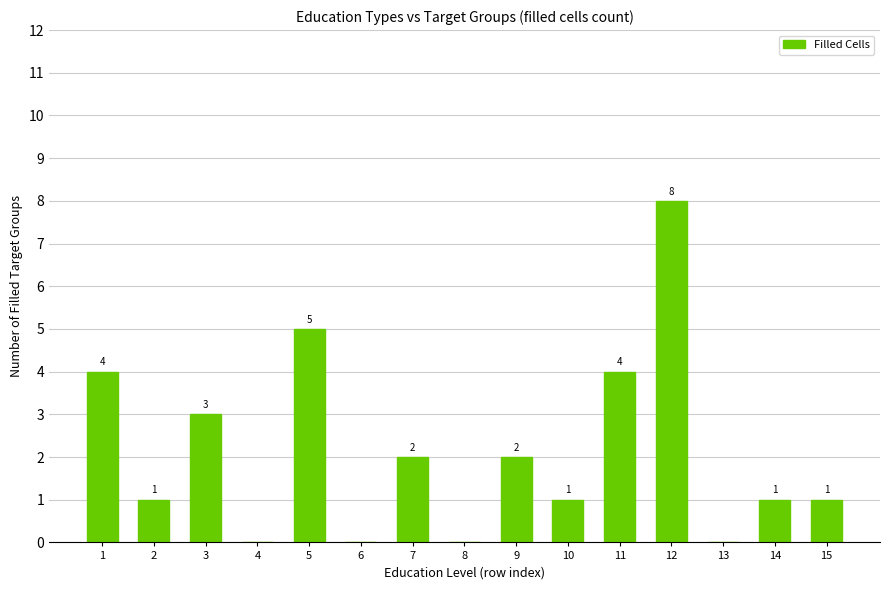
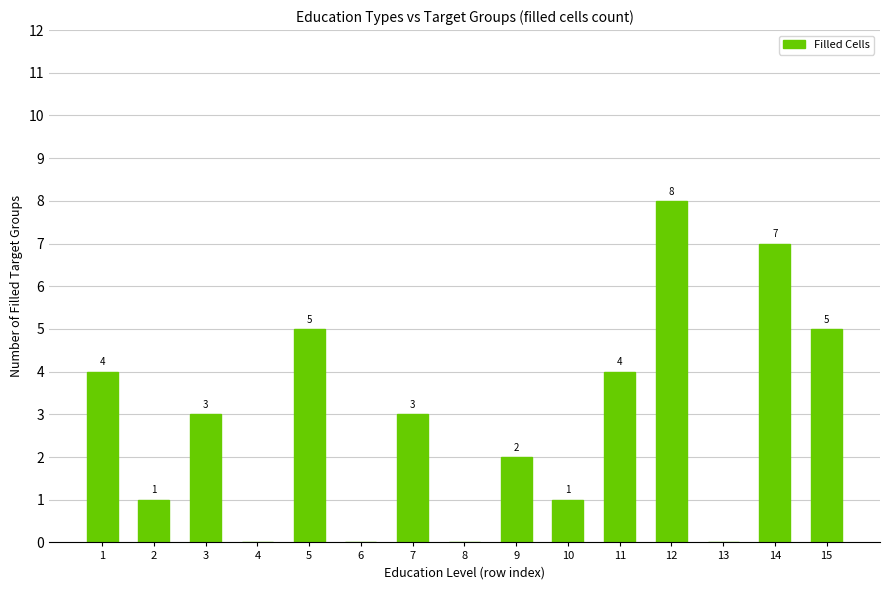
  {
    "1": 4,
    "2": 1,
    "3": 3,
    "5": 5,
-   "7": 2,
+   "7": 3,
    "9": 2,
    "10": 1,
    "11": 4,
    "12": 8,
-   "14": 1,
-   "15": 1
+   "14": 7,
+   "15": 5
  }
